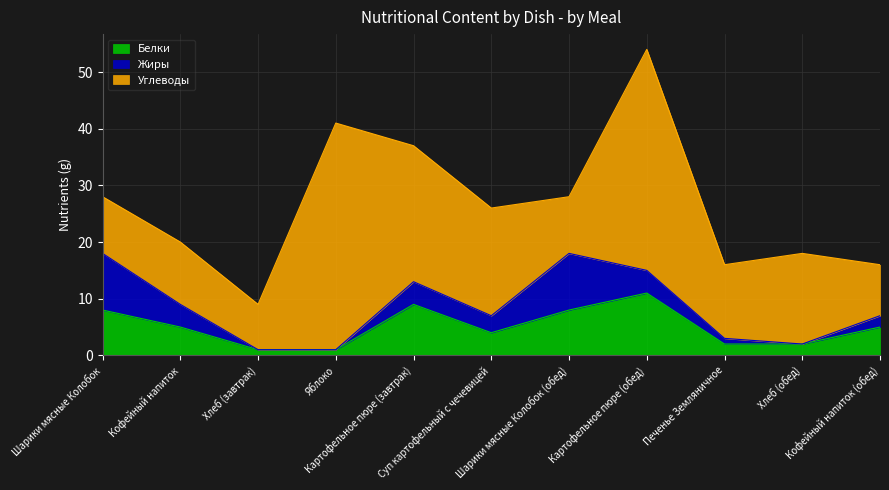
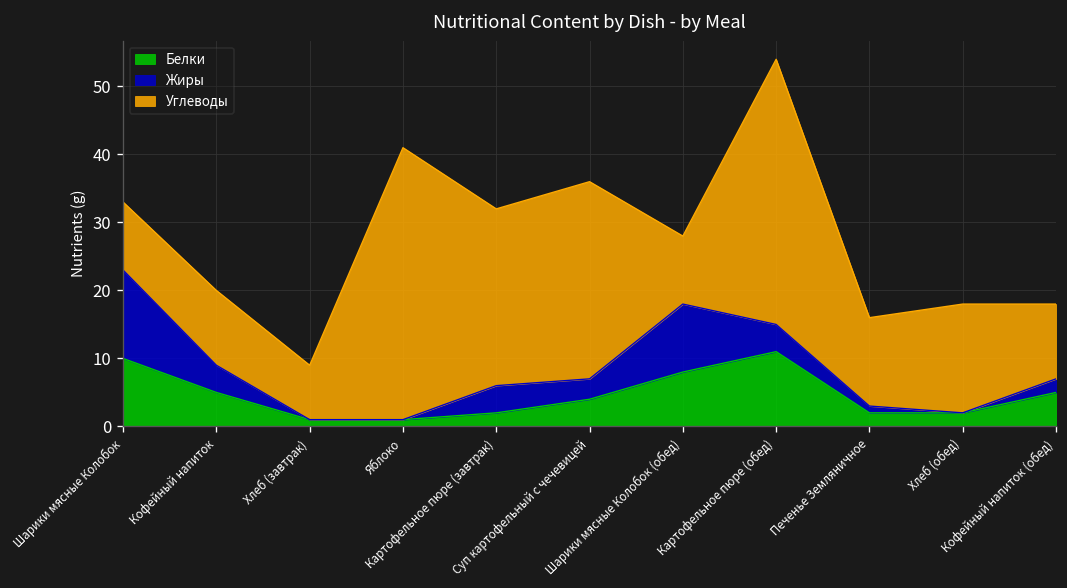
  {
    "Белки": {
-     "Шарики мясные Колобок": 8,
+     "Шарики мясные Колобок": 10,
      "Кофейный напиток": 5,
-     "Картофельное пюре (завтрак)": 9,
+     "Картофельное пюре (завтрак)": 2,
      "Суп картофельный с чечевицей": 4,
      "Шарики мясные Колобок (обед)": 8,
      "Картофельное пюре (обед)": 11,
      "Печенье Земляничное": 2,
      "Кофейный напиток (обед)": 5
    },
    "Жиры": {
-     "Шарики мясные Колобок": 10,
+     "Шарики мясные Колобок": 13,
      "Кофейный напиток": 4,
      "Картофельное пюре (завтрак)": 4,
      "Суп картофельный с чечевицей": 3,
      "Шарики мясные Колобок (обед)": 10,
      "Картофельное пюре (обед)": 4,
      "Печенье Земляничное": 1,
      "Кофейный напиток (обед)": 2
    },
    "Углеводы": {
      "Шарики мясные Колобок": 10,
      "Кофейный напиток": 11,
      "Хлеб (завтрак)": 8,
      "Яблоко": 40,
-     "Картофельное пюре (завтрак)": 24,
-     "Суп картофельный с чечевицей": 19,
+     "Картофельное пюре (завтрак)": 26,
+     "Суп картофельный с чечевицей": 29,
      "Шарики мясные Колобок (обед)": 10,
      "Картофельное пюре (обед)": 39,
      "Печенье Земляничное": 13,
      "Хлеб (обед)": 16,
-     "Кофейный напиток (обед)": 9
+     "Кофейный напиток (обед)": 11
    }
  }
